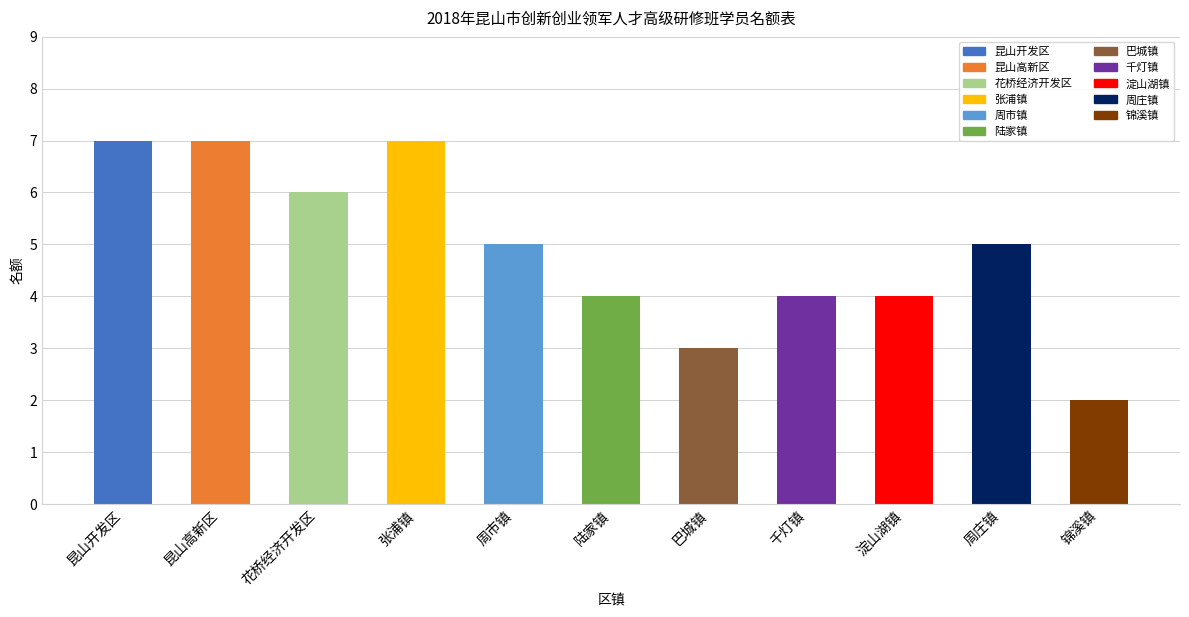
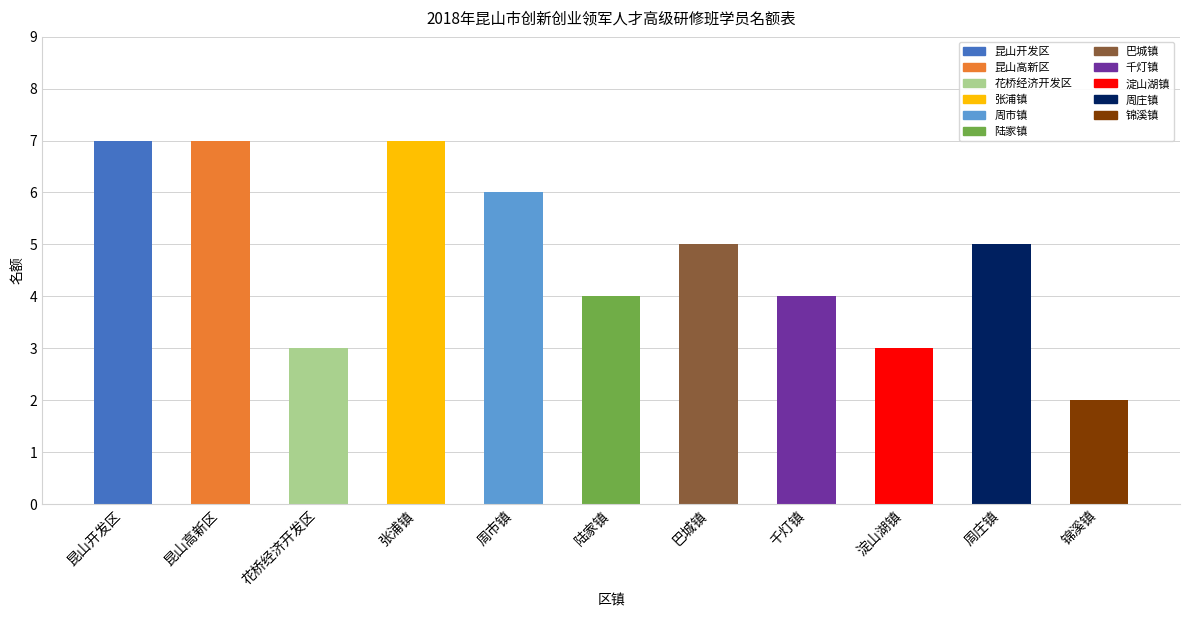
  {
    "昆山开发区": 7,
    "昆山高新区": 7,
-   "花桥经济开发区": 6,
+   "花桥经济开发区": 3,
    "张浦镇": 7,
-   "周市镇": 5,
+   "周市镇": 6,
    "陆家镇": 4,
-   "巴城镇": 3,
+   "巴城镇": 5,
    "千灯镇": 4,
-   "淀山湖镇": 4,
+   "淀山湖镇": 3,
    "周庄镇": 5,
    "锦溪镇": 2
  }
